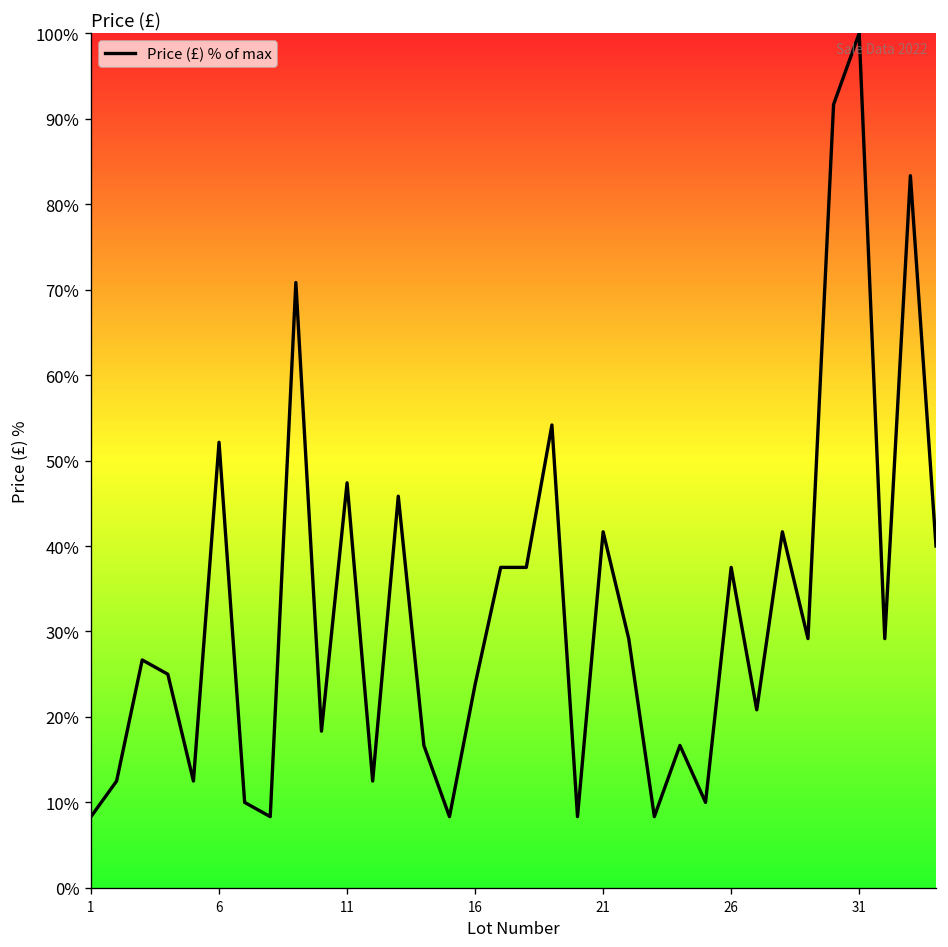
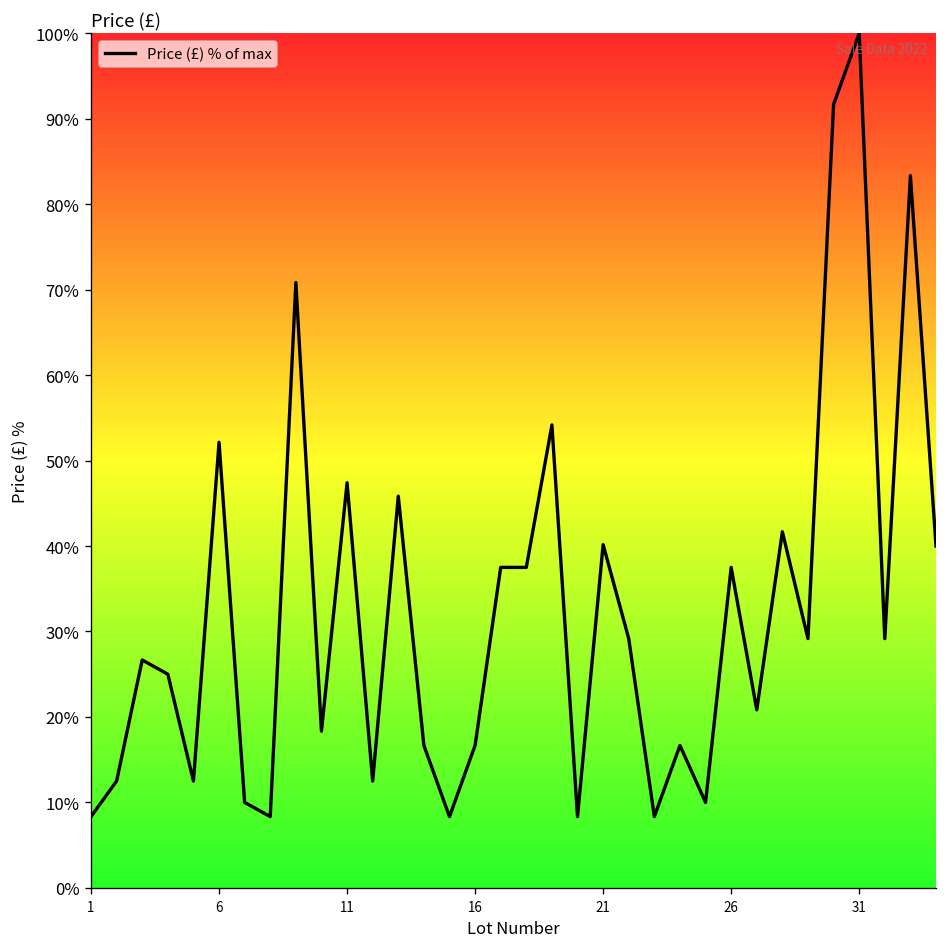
  {
    "1": "8%",
    "6": "52%",
    "11": "47%",
-   "16": "24%",
-   "21": "42%",
+   "16": "17%",
+   "21": "40%",
    "26": "38%"
  }
